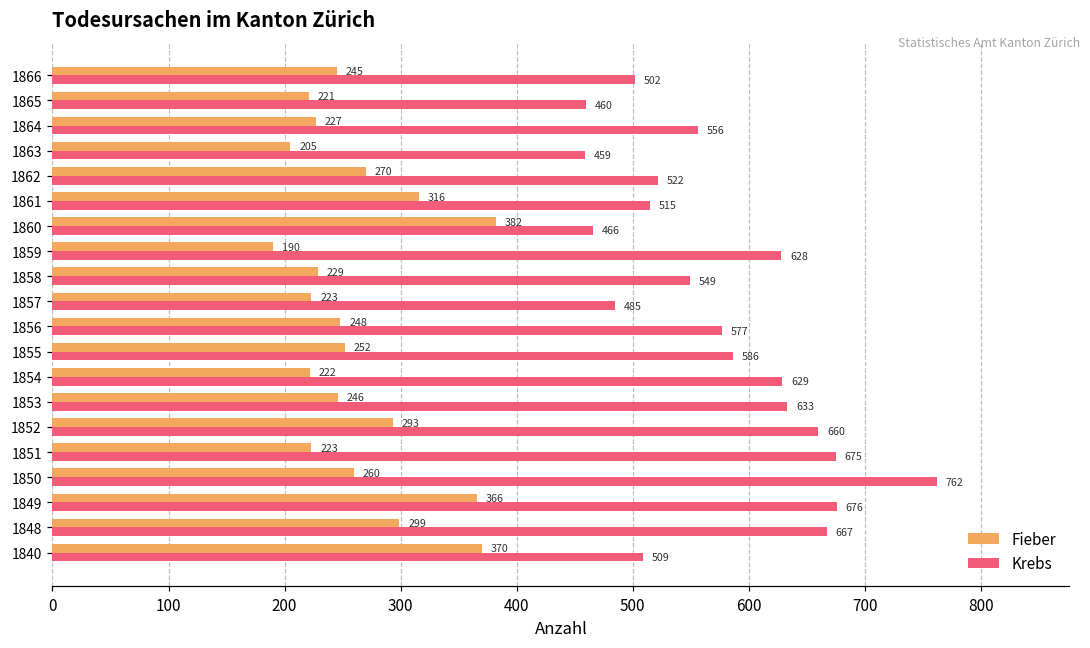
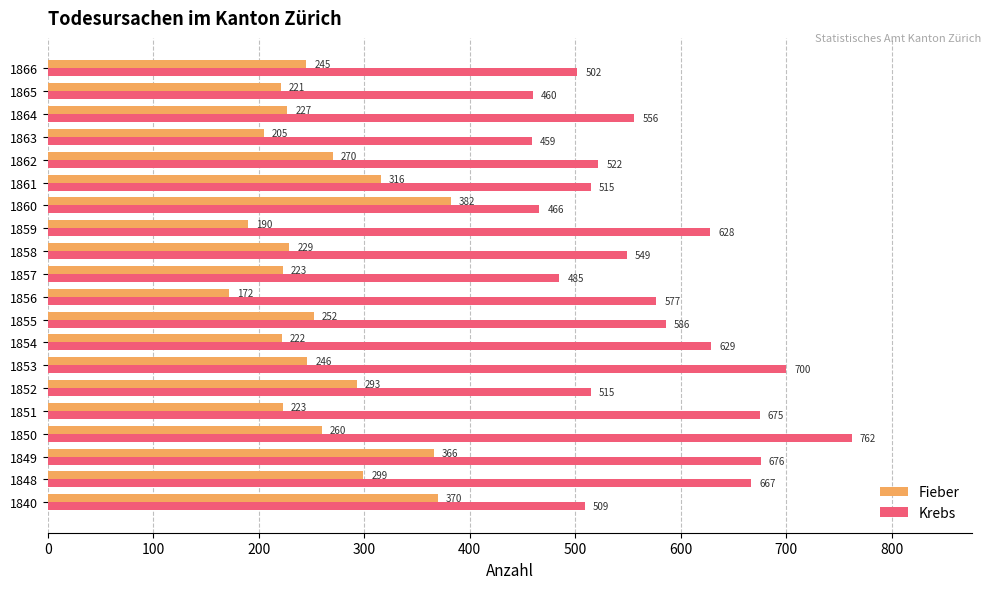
  {
    "Fieber": {
      "1866": 245,
      "1865": 221,
      "1864": 227,
      "1863": 205,
      "1862": 270,
      "1861": 316,
      "1860": 382,
      "1859": 190,
      "1858": 229,
      "1857": 223,
-     "1856": 248,
+     "1856": 172,
      "1855": 252,
      "1854": 222,
      "1853": 246,
      "1852": 293,
      "1851": 223,
      "1850": 260,
      "1849": 366,
      "1848": 299,
      "1840": 370
    },
    "Krebs": {
      "1866": 502,
      "1865": 460,
      "1864": 556,
      "1863": 459,
      "1862": 522,
      "1861": 515,
      "1860": 466,
      "1859": 628,
      "1858": 549,
      "1857": 485,
      "1856": 577,
      "1855": 586,
      "1854": 629,
-     "1853": 633,
-     "1852": 660,
+     "1853": 700,
+     "1852": 515,
      "1851": 675,
      "1850": 762,
      "1849": 676,
      "1848": 667,
      "1840": 509
    }
  }
